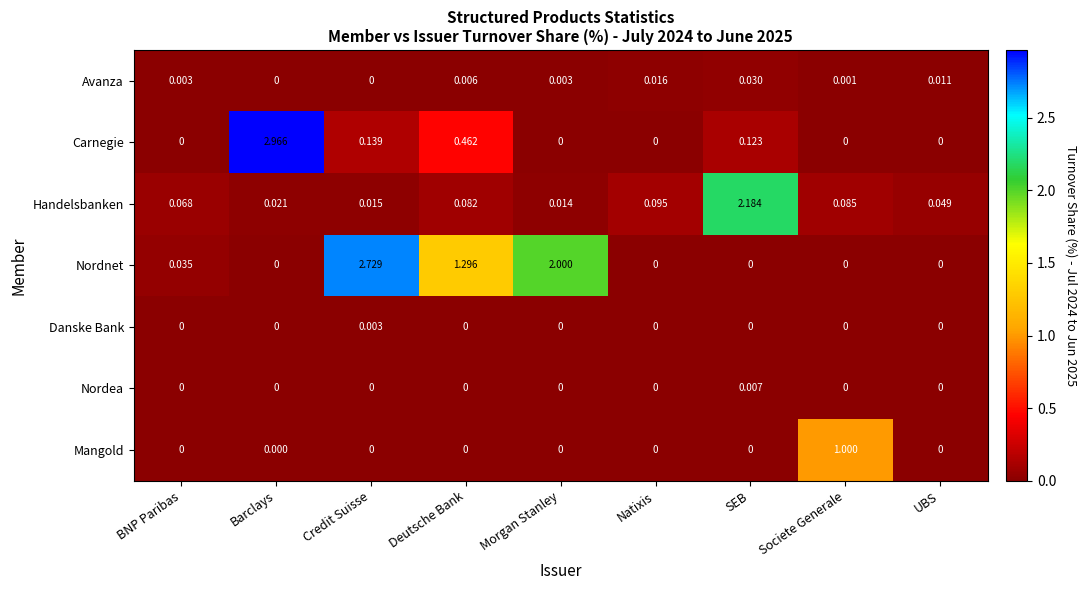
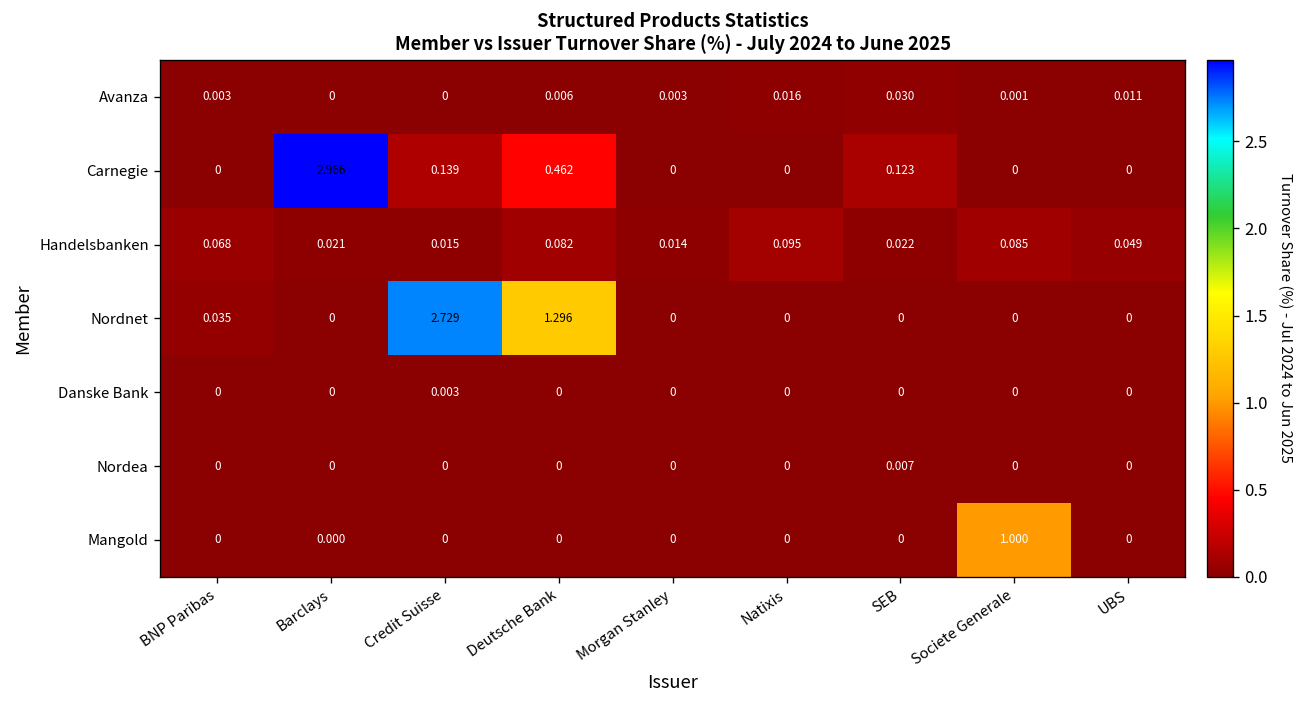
  {
    "Avanza": {
      "BNP Paribas": 0.003,
      "Barclays": 0,
      "Credit Suisse": 0,
      "Deutsche Bank": 0.006,
      "Morgan Stanley": 0.003,
      "Natixis": 0.016,
      "SEB": 0.030,
      "Societe Generale": 0.001,
      "UBS": 0.011
    },
    "Carnegie": {
      "BNP Paribas": 0,
      "Barclays": 2.966,
      "Credit Suisse": 0.139,
      "Deutsche Bank": 0.462,
      "Morgan Stanley": 0,
      "Natixis": 0,
      "SEB": 0.123,
      "Societe Generale": 0,
      "UBS": 0
    },
    "Handelsbanken": {
      "BNP Paribas": 0.068,
      "Barclays": 0.021,
      "Credit Suisse": 0.015,
      "Deutsche Bank": 0.082,
      "Morgan Stanley": 0.014,
      "Natixis": 0.095,
-     "SEB": 2.184,
+     "SEB": 0.022,
      "Societe Generale": 0.085,
      "UBS": 0.049
    },
    "Nordnet": {
      "BNP Paribas": 0.035,
      "Barclays": 0,
      "Credit Suisse": 2.729,
      "Deutsche Bank": 1.296,
-     "Morgan Stanley": 2.000,
+     "Morgan Stanley": 0,
      "Natixis": 0,
      "SEB": 0,
      "Societe Generale": 0,
      "UBS": 0
    },
    "Danske Bank": {
      "BNP Paribas": 0,
      "Barclays": 0,
      "Credit Suisse": 0.003,
      "Deutsche Bank": 0,
      "Morgan Stanley": 0,
      "Natixis": 0,
      "SEB": 0,
      "Societe Generale": 0,
      "UBS": 0
    },
    "Nordea": {
      "BNP Paribas": 0,
      "Barclays": 0,
      "Credit Suisse": 0,
      "Deutsche Bank": 0,
      "Morgan Stanley": 0,
      "Natixis": 0,
      "SEB": 0.007,
      "Societe Generale": 0,
      "UBS": 0
    },
    "Mangold": {
      "BNP Paribas": 0,
      "Barclays": 0.000,
      "Credit Suisse": 0,
      "Deutsche Bank": 0,
      "Morgan Stanley": 0,
      "Natixis": 0,
      "SEB": 0,
      "Societe Generale": 1.000,
      "UBS": 0
    }
  }
